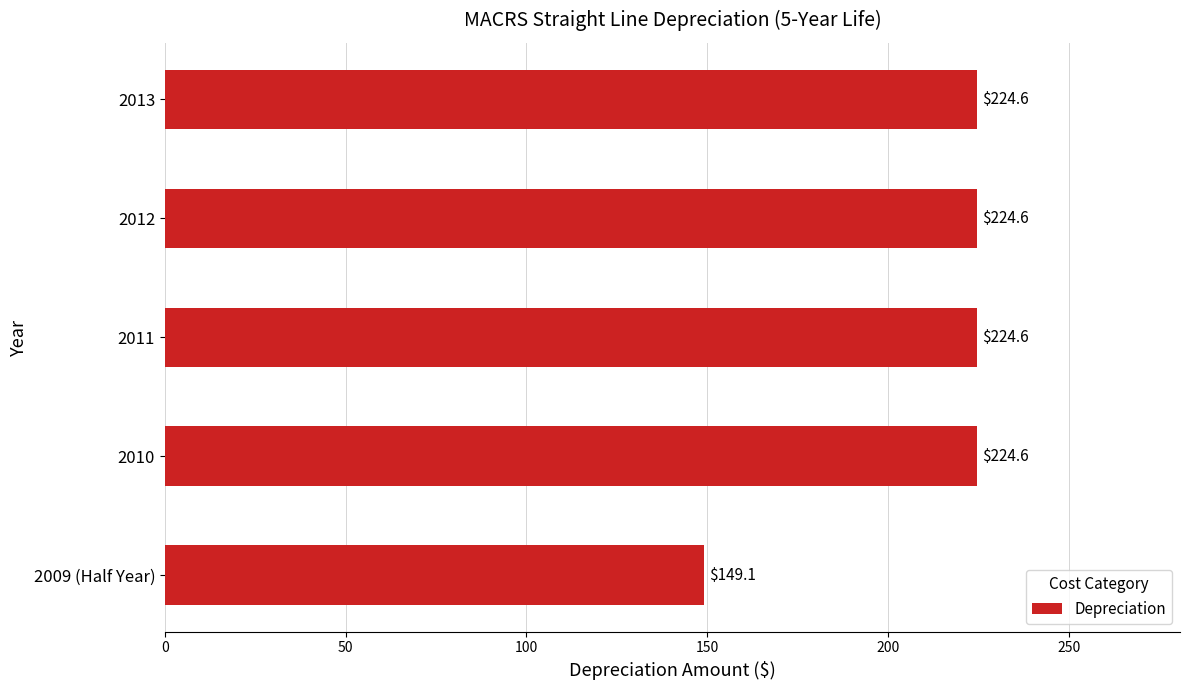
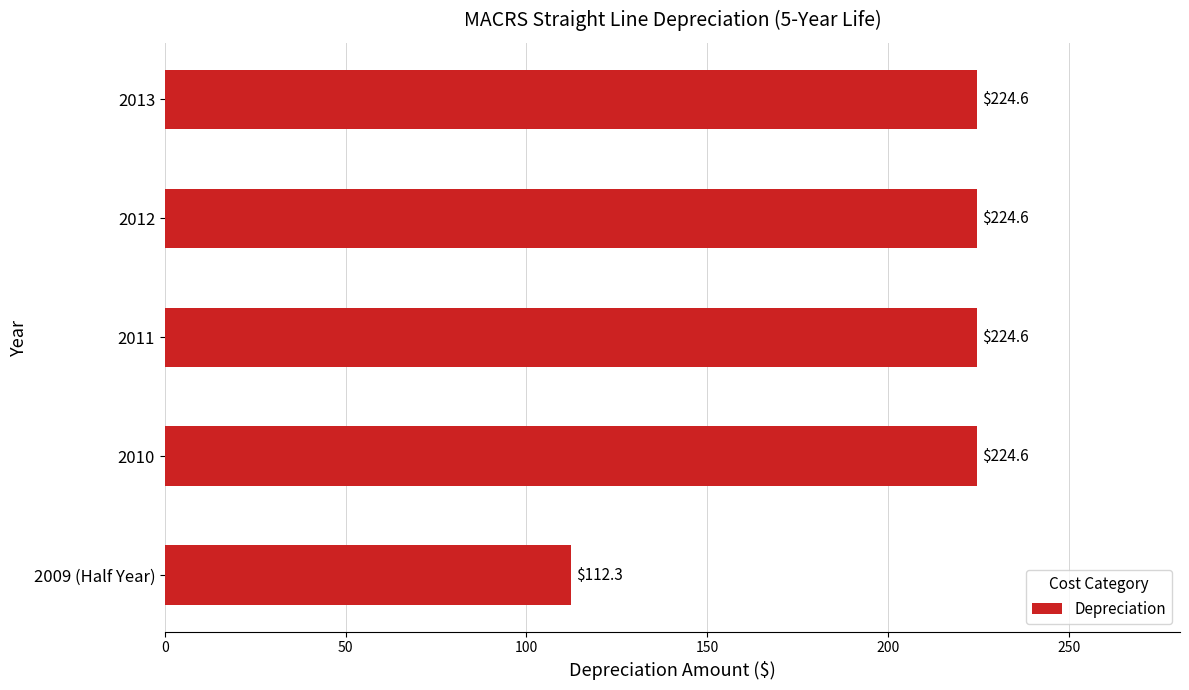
  {
    "2013": "$224.6",
    "2012": "$224.6",
    "2011": "$224.6",
    "2010": "$224.6",
-   "2009 (Half Year)": "$149.1"
+   "2009 (Half Year)": "$112.3"
  }
